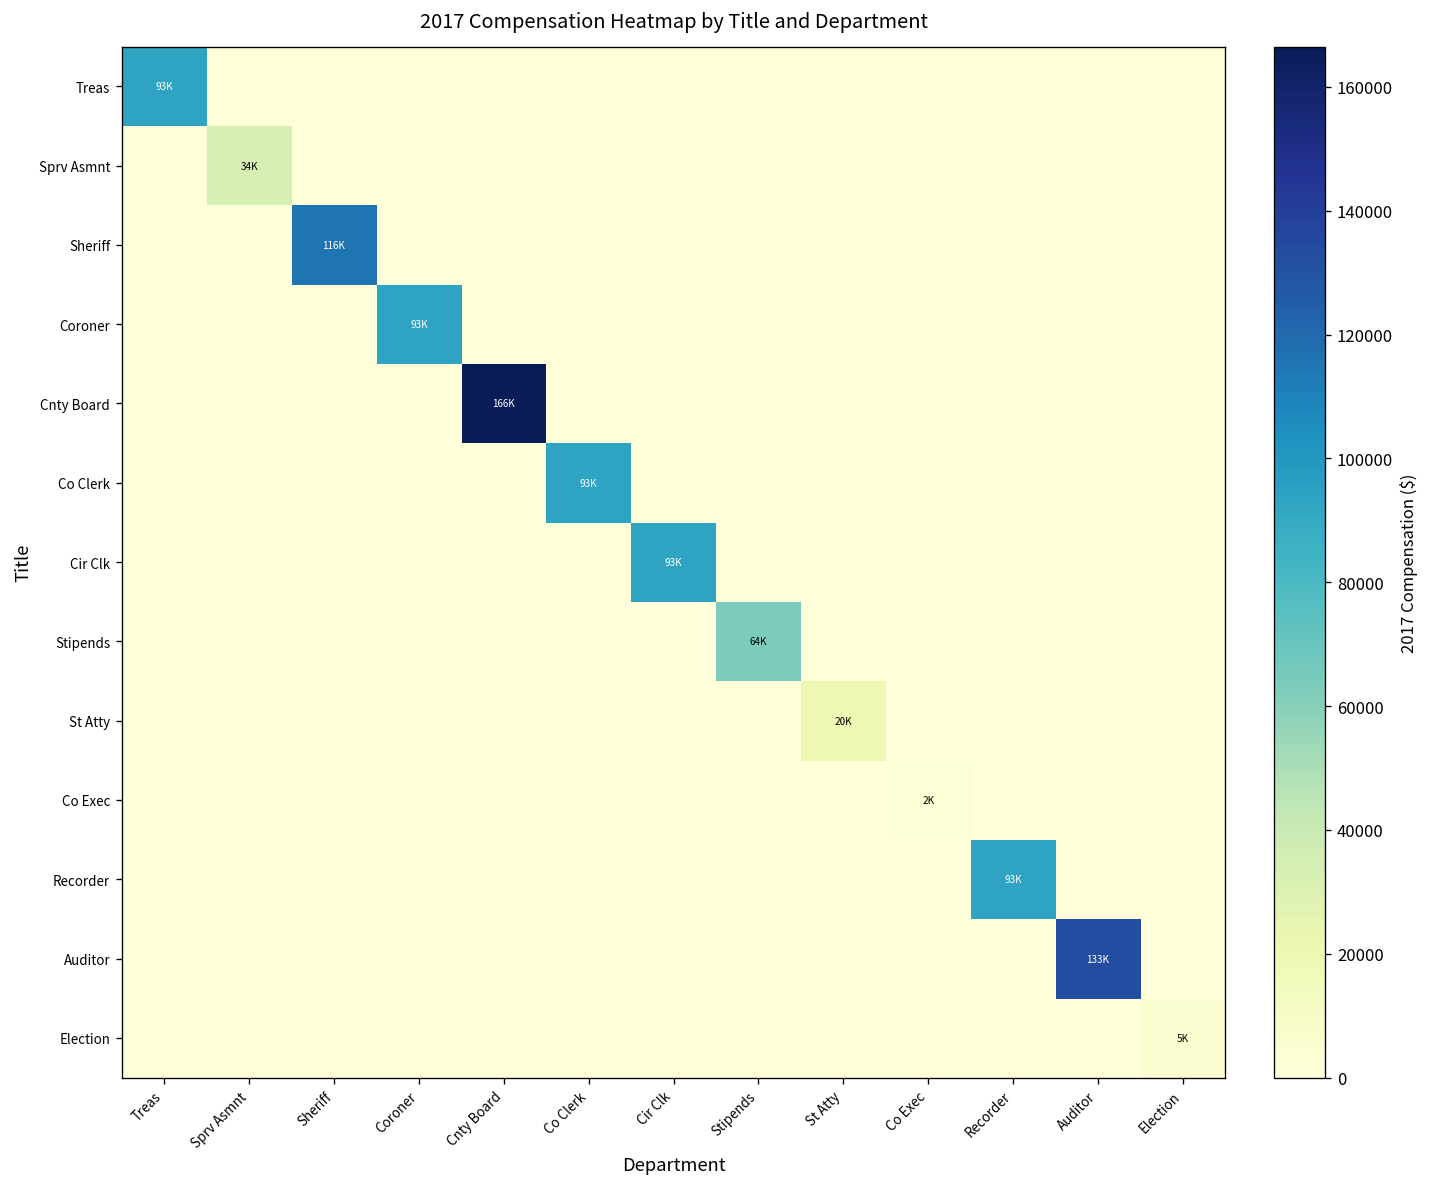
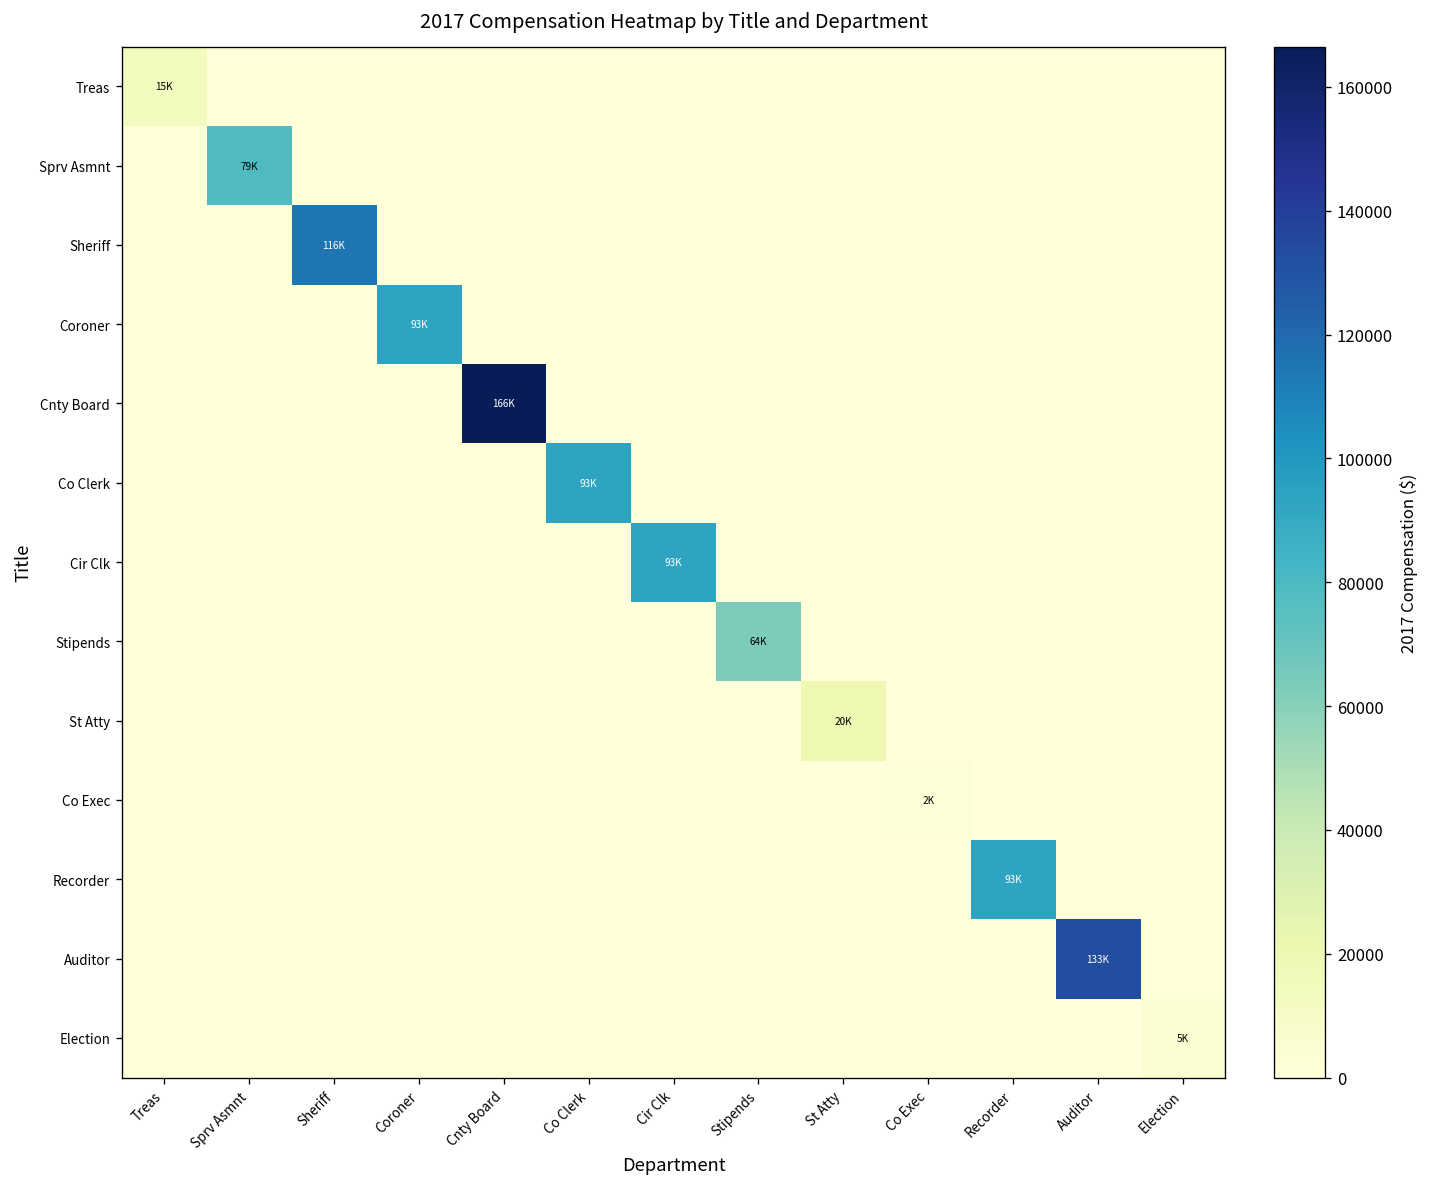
  {
    "Treas": {
-     "Treas": "93K"
+     "Treas": "15K"
    },
    "Sprv Asmnt": {
-     "Sprv Asmnt": "34K"
+     "Sprv Asmnt": "79K"
    },
    "Sheriff": {
      "Sheriff": "116K"
    },
    "Coroner": {
      "Coroner": "93K"
    },
    "Cnty Board": {
      "Cnty Board": "166K"
    },
    "Co Clerk": {
      "Co Clerk": "93K"
    },
    "Cir Clk": {
      "Cir Clk": "93K"
    },
    "Stipends": {
      "Stipends": "64K"
    },
    "St Atty": {
      "St Atty": "20K"
    },
    "Co Exec": {
      "Co Exec": "2K"
    },
    "Recorder": {
      "Recorder": "93K"
    },
    "Auditor": {
      "Auditor": "133K"
    },
    "Election": {
      "Election": "5K"
    }
  }
